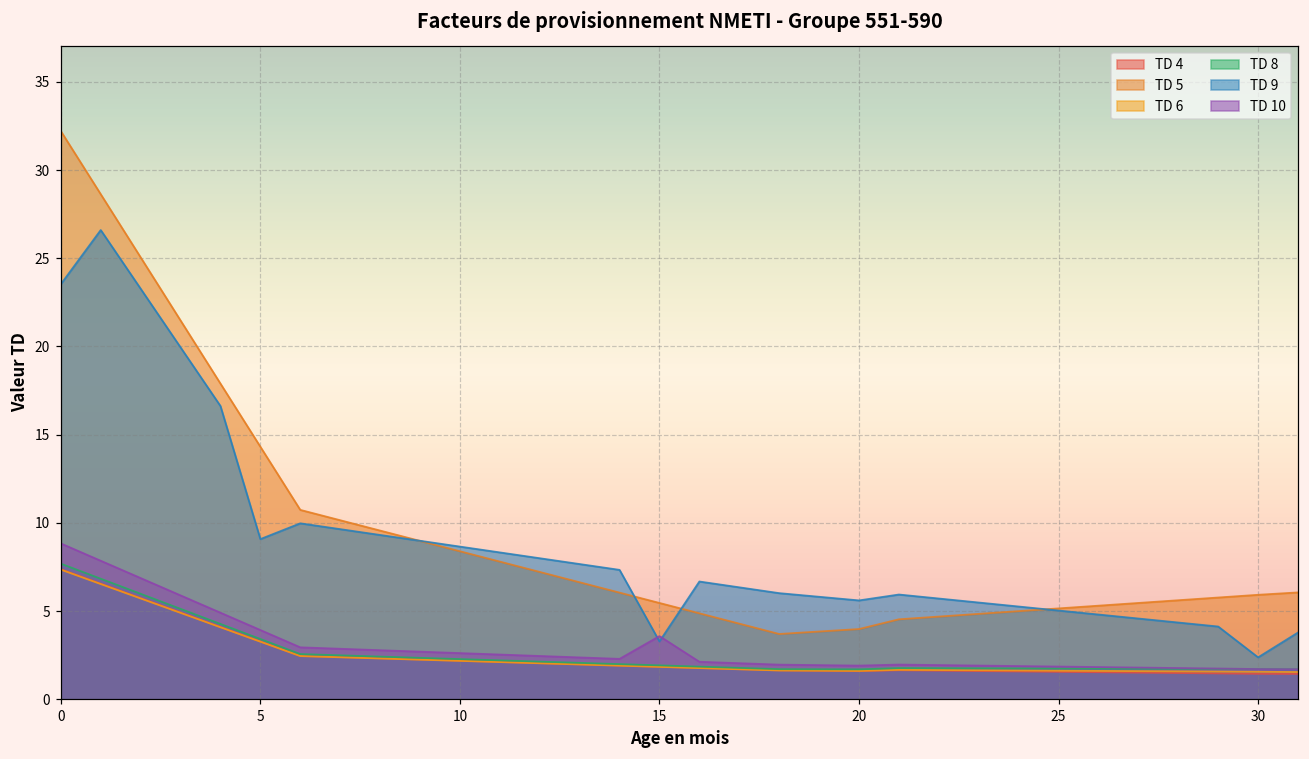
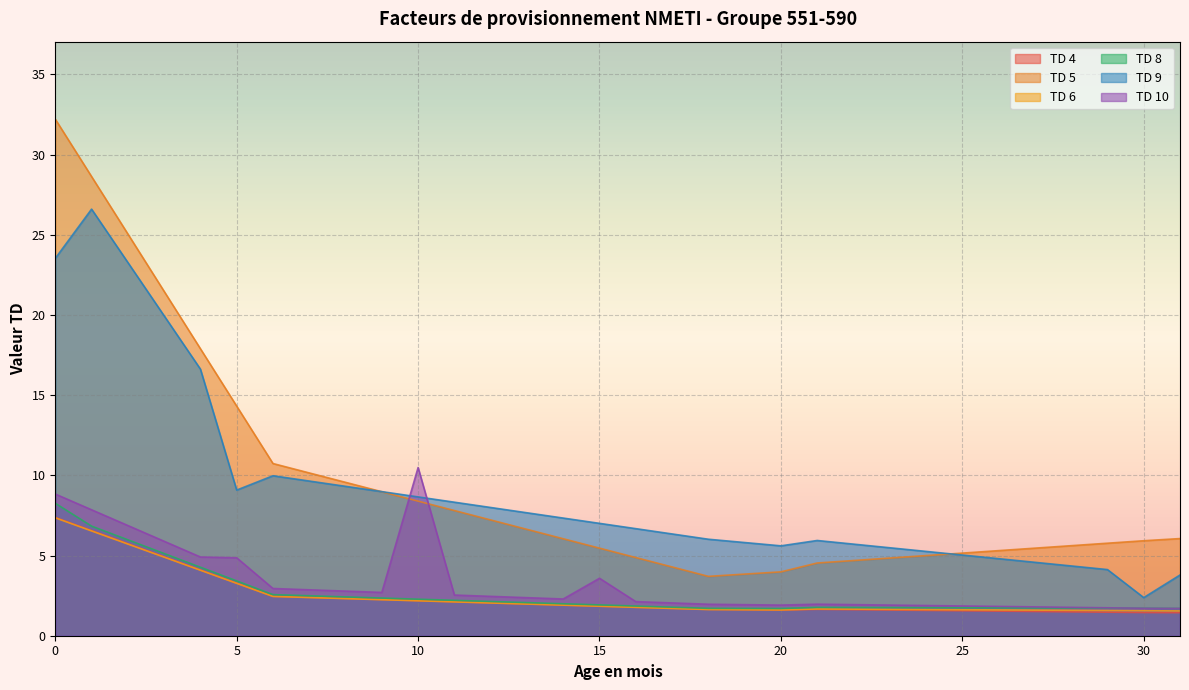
  {
    "TD 8": {
-     "0": 7.7
+     "0": 8.3
    },
    "TD 9": {
      "0": 23.5,
      "5": 9.1,
      "10": 8.7,
-     "15": 3.3,
+     "15": 7.0,
      "20": 5.6,
      "30": 2.4
    },
    "TD 10": {
      "0": 8.8,
-     "5": 3.9,
-     "10": 2.6,
+     "5": 4.9,
+     "10": 10.5,
      "15": 3.6,
      "20": 1.9
    }
  }
